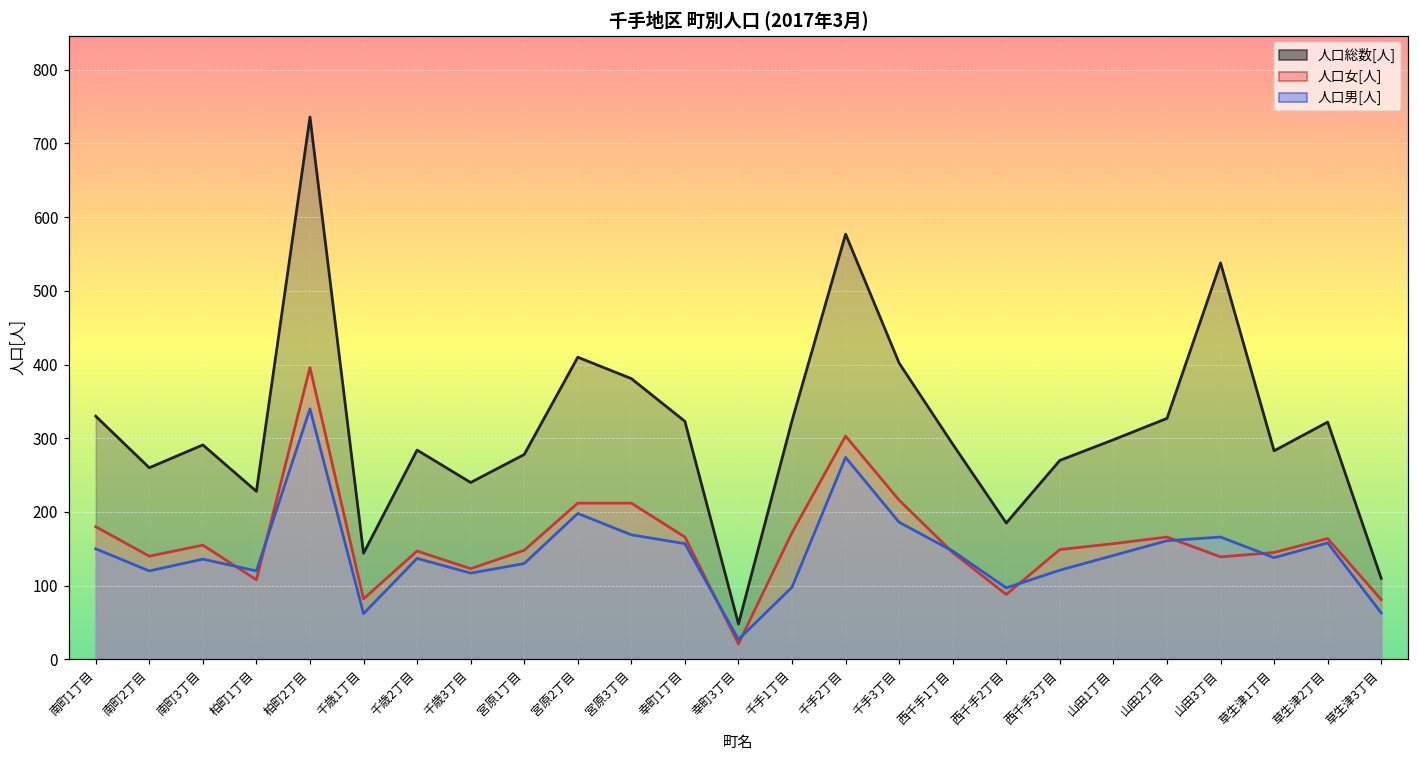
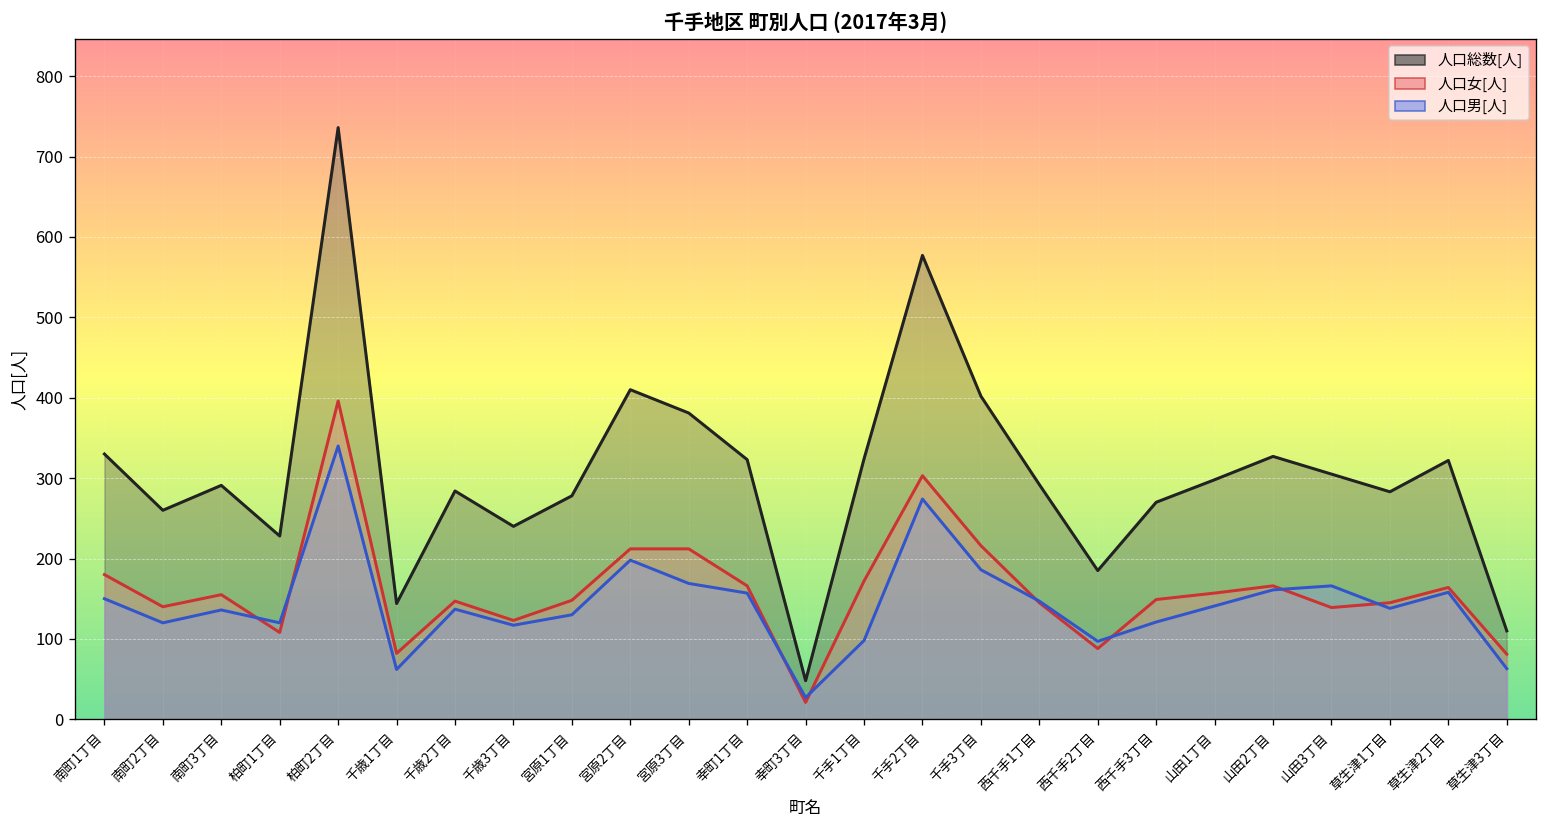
  {
    "人口総数[人]": {
      "南町1丁目": 330,
      "南町2丁目": 260,
      "南町3丁目": 290,
      "柏町1丁目": 230,
      "柏町2丁目": 740,
      "千歳1丁目": 140,
      "千歳2丁目": 280,
      "千歳3丁目": 240,
      "宮原1丁目": 280,
      "宮原2丁目": 410,
      "宮原3丁目": 380,
      "幸町1丁目": 320,
      "幸町3丁目": 50,
      "千手1丁目": 320,
      "千手2丁目": 580,
      "千手3丁目": 400,
      "西千手1丁目": 290,
      "西千手2丁目": 190,
      "西千手3丁目": 270,
      "山田1丁目": 300,
      "山田2丁目": 330,
-     "山田3丁目": 540,
+     "山田3丁目": 310,
      "草生津1丁目": 280,
      "草生津2丁目": 320,
      "草生津3丁目": 110
    },
    "人口女[人]": {
      "南町1丁目": 180,
      "南町2丁目": 140,
      "南町3丁目": 160,
      "柏町1丁目": 110,
      "柏町2丁目": 400,
      "千歳1丁目": 80,
      "千歳2丁目": 150,
      "千歳3丁目": 120,
      "宮原1丁目": 150,
      "宮原2丁目": 210,
      "宮原3丁目": 210,
      "幸町1丁目": 170,
      "幸町3丁目": 20,
      "千手1丁目": 170,
      "千手2丁目": 300,
      "千手3丁目": 220,
      "西千手2丁目": 90,
      "西千手3丁目": 150,
      "山田1丁目": 160,
      "山田2丁目": 170,
      "山田3丁目": 140,
      "草生津1丁目": 150,
      "草生津2丁目": 160,
      "草生津3丁目": 80
    },
    "人口男[人]": {
      "南町1丁目": 150,
      "南町2丁目": 120,
      "南町3丁目": 140,
      "柏町1丁目": 120,
      "柏町2丁目": 340,
      "千歳1丁目": 60,
      "千歳2丁目": 140,
      "千歳3丁目": 120,
      "宮原1丁目": 130,
      "宮原2丁目": 200,
      "宮原3丁目": 170,
      "幸町1丁目": 160,
      "幸町3丁目": 30,
      "千手1丁目": 100,
      "千手2丁目": 270,
      "千手3丁目": 190,
      "西千手2丁目": 100,
      "西千手3丁目": 120,
      "山田1丁目": 140,
      "山田2丁目": 160,
      "山田3丁目": 170,
      "草生津1丁目": 140,
      "草生津2丁目": 160,
      "草生津3丁目": 60
    }
  }
